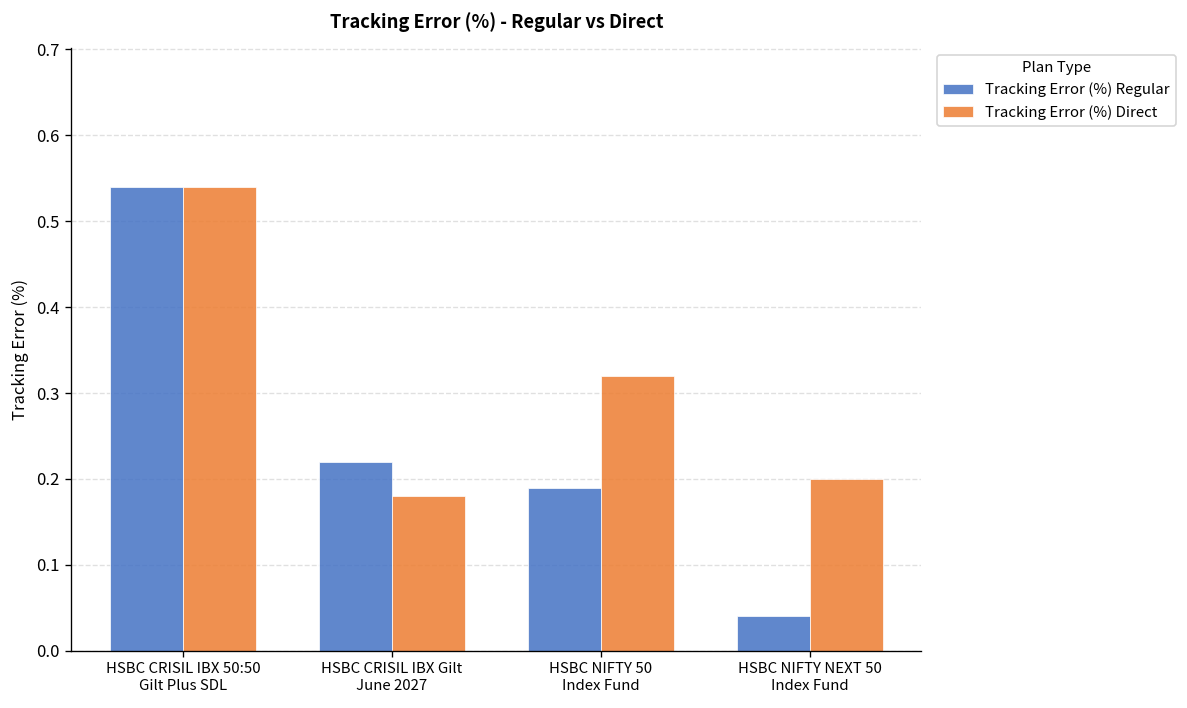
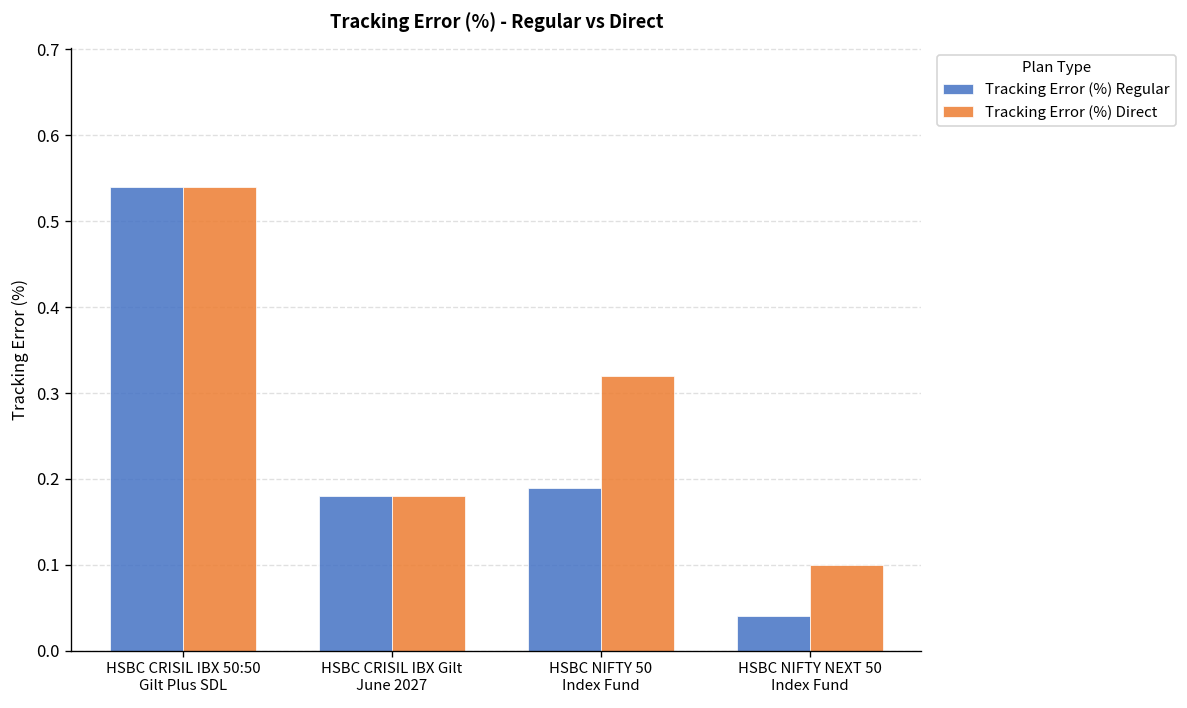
  {
    "Tracking Error (%) Regular": {
      "HSBC CRISIL IBX 50:50 Gilt Plus SDL": 0.54,
-     "HSBC CRISIL IBX Gilt June 2027": 0.22,
+     "HSBC CRISIL IBX Gilt June 2027": 0.18,
      "HSBC NIFTY 50 Index Fund": 0.19,
      "HSBC NIFTY NEXT 50 Index Fund": 0.04
    },
    "Tracking Error (%) Direct": {
      "HSBC CRISIL IBX 50:50 Gilt Plus SDL": 0.54,
      "HSBC CRISIL IBX Gilt June 2027": 0.18,
      "HSBC NIFTY 50 Index Fund": 0.32,
-     "HSBC NIFTY NEXT 50 Index Fund": 0.2
+     "HSBC NIFTY NEXT 50 Index Fund": 0.1
    }
  }
